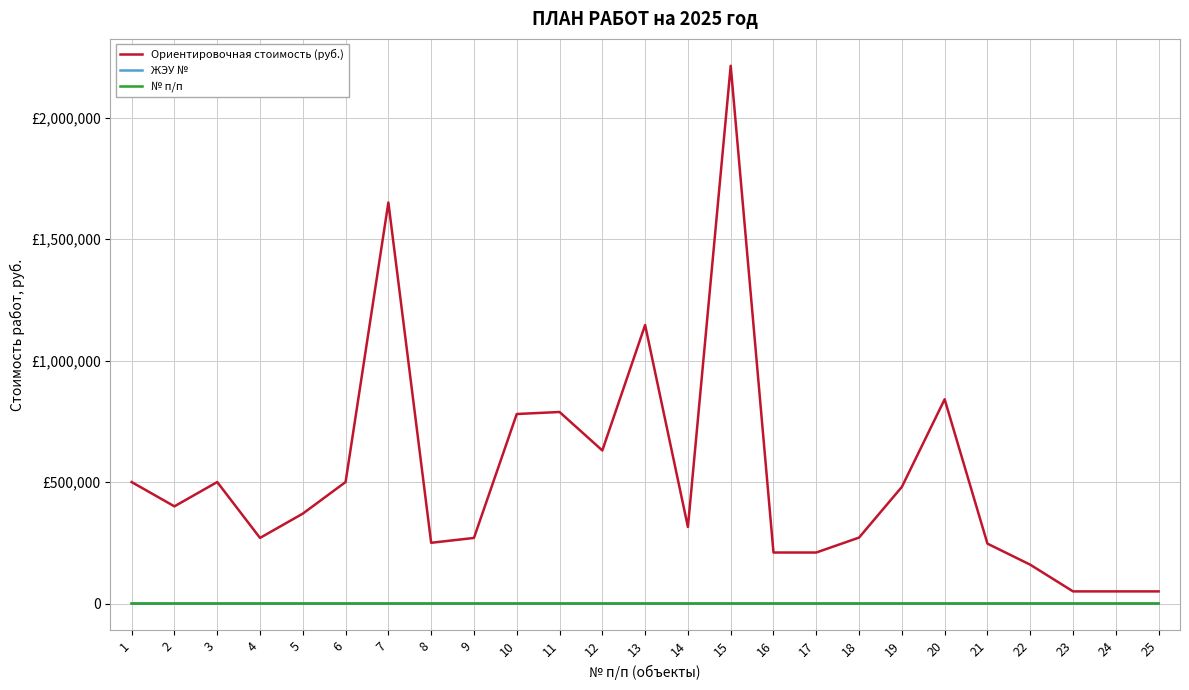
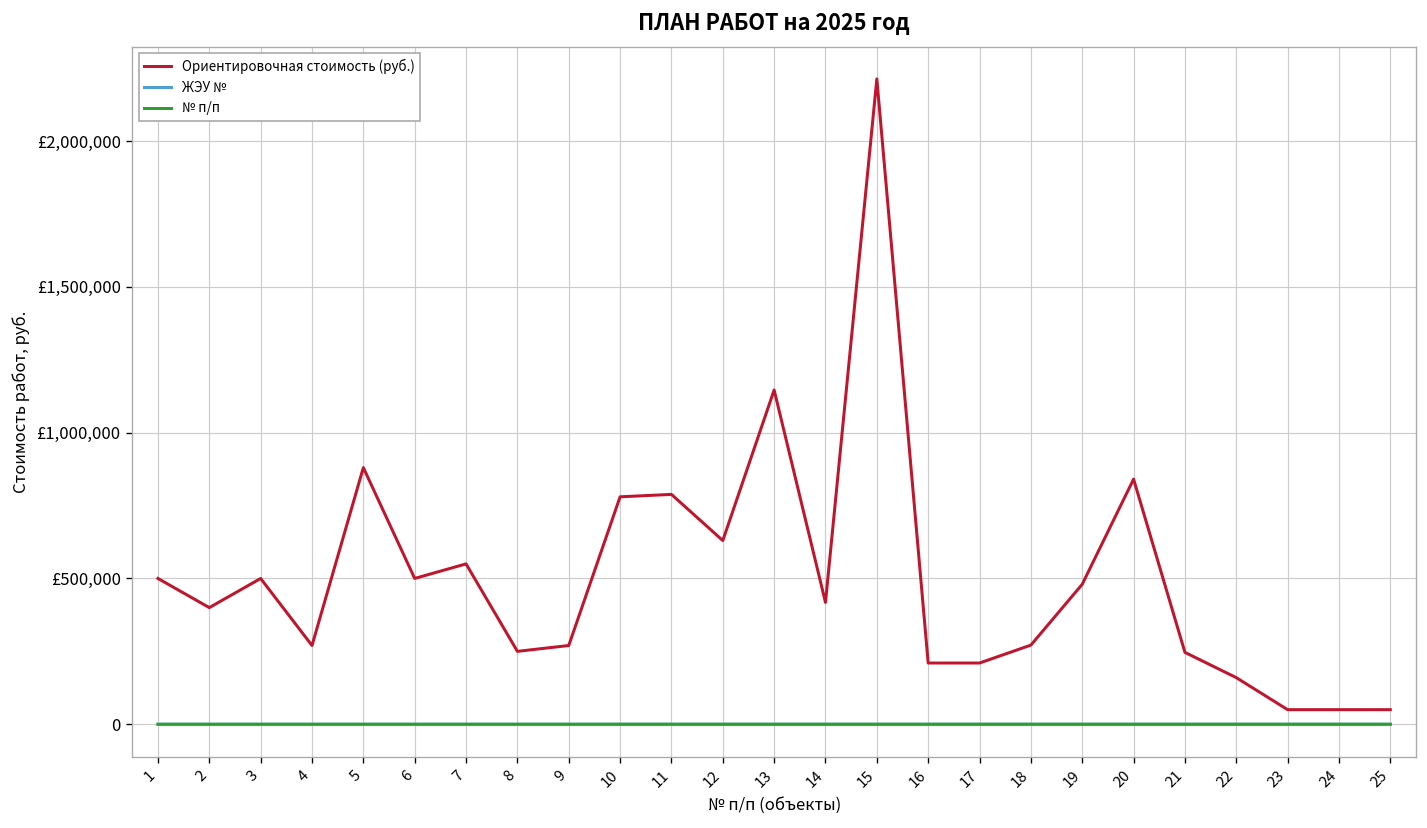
  {
    "Ориентировочная стоимость (руб.)": {
      "1": "£500,000",
      "2": "£400,000",
      "3": "£500,000",
      "4": "£270,000",
-     "5": "£370,000",
+     "5": "£880,000",
      "6": "£500,000",
-     "7": "£1,650,000",
+     "7": "£550,000",
      "8": "£250,000",
      "9": "£270,000",
      "10": "£780,000",
      "11": "£790,000",
      "12": "£630,000",
      "13": "£1,150,000",
-     "14": "£320,000",
+     "14": "£420,000",
      "15": "£2,210,000",
      "16": "£210,000",
      "17": "£210,000",
      "18": "£270,000",
      "19": "£480,000",
      "20": "£840,000",
      "21": "£250,000",
      "22": "£160,000",
      "23": "£50,000",
      "24": "£50,000",
      "25": "£50,000"
    },
    "№ п/п": {
      "1": "£0",
      "2": "£0",
      "3": "£0",
      "4": "£0",
      "5": "£0",
      "6": "£0",
      "7": "£0",
      "8": "£0",
      "9": "£0",
      "10": "£0",
      "11": "£0",
      "12": "£0",
      "13": "£0",
      "14": "£0",
      "15": "£0",
      "16": "£0",
      "17": "£0",
      "18": "£0",
      "19": "£0",
      "20": "£0",
      "21": "£0",
      "22": "£0",
      "23": "£0",
      "24": "£0",
      "25": "£0"
    }
  }
